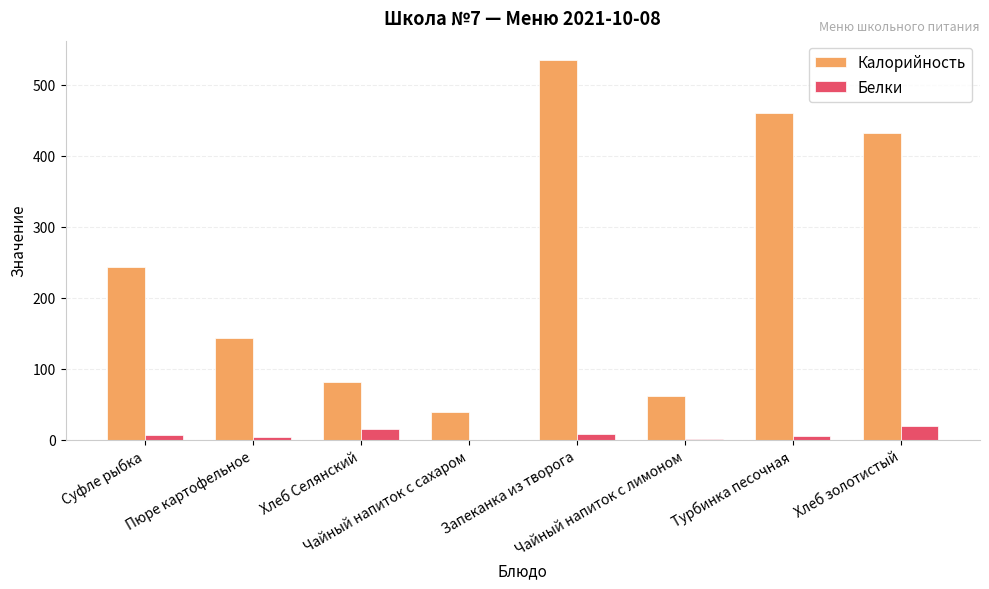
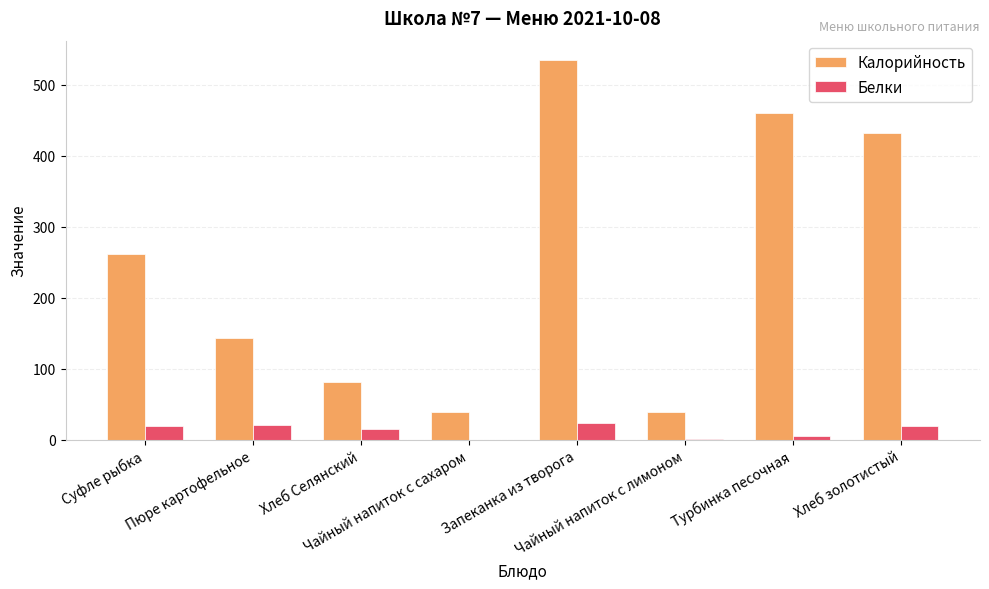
  {
    "Калорийность": {
-     "Суфле рыбка": 240,
+     "Суфле рыбка": 260,
      "Пюре картофельное": 140,
      "Хлеб Селянский": 80,
      "Чайный напиток с сахаром": 40,
      "Запеканка из творога": 540,
-     "Чайный напиток с лимоном": 60,
+     "Чайный напиток с лимоном": 40,
      "Турбинка песочная": 460,
      "Хлеб золотистый": 430
    },
    "Белки": {
-     "Суфле рыбка": 10,
-     "Пюре картофельное": 0,
+     "Суфле рыбка": 20,
+     "Пюре картофельное": 20,
      "Хлеб Селянский": 10,
      "Чайный напиток с сахаром": 0,
-     "Запеканка из творога": 10,
+     "Запеканка из творога": 20,
      "Турбинка песочная": 10,
      "Хлеб золотистый": 20
    }
  }
